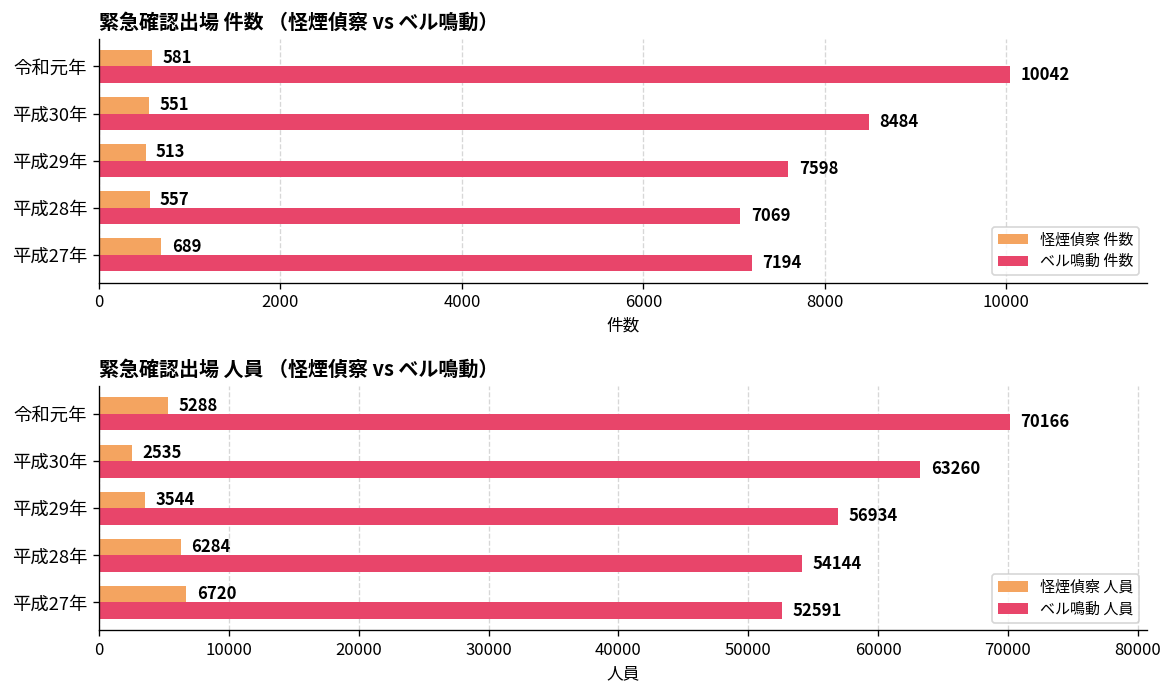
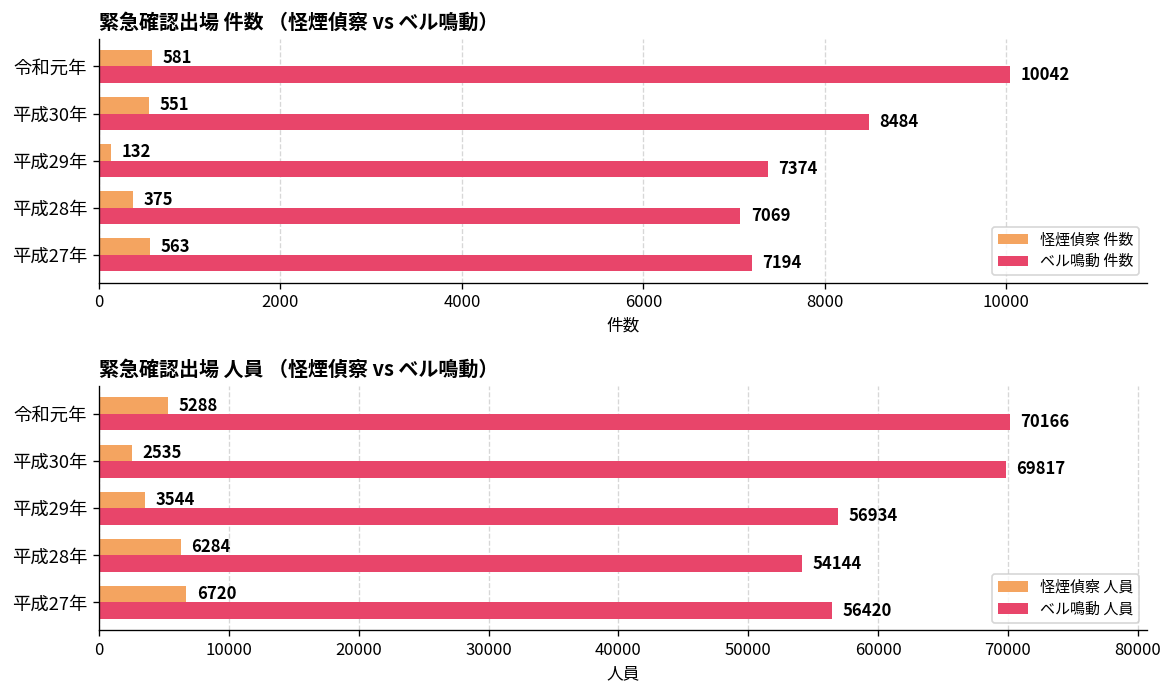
  {
    "緊急確認出場 件数 （怪煙偵察 vs ベル鳴動）": {
      "怪煙偵察 件数": {
        "令和元年": 581,
        "平成30年": 551,
-       "平成29年": 513,
-       "平成28年": 557,
-       "平成27年": 689
+       "平成29年": 132,
+       "平成28年": 375,
+       "平成27年": 563
      },
      "ベル鳴動 件数": {
        "令和元年": 10042,
        "平成30年": 8484,
-       "平成29年": 7598,
+       "平成29年": 7374,
        "平成28年": 7069,
        "平成27年": 7194
      }
    },
    "緊急確認出場 人員 （怪煙偵察 vs ベル鳴動）": {
      "怪煙偵察 人員": {
        "令和元年": 5288,
        "平成30年": 2535,
        "平成29年": 3544,
        "平成28年": 6284,
        "平成27年": 6720
      },
      "ベル鳴動 人員": {
        "令和元年": 70166,
-       "平成30年": 63260,
+       "平成30年": 69817,
        "平成29年": 56934,
        "平成28年": 54144,
-       "平成27年": 52591
+       "平成27年": 56420
      }
    }
  }
